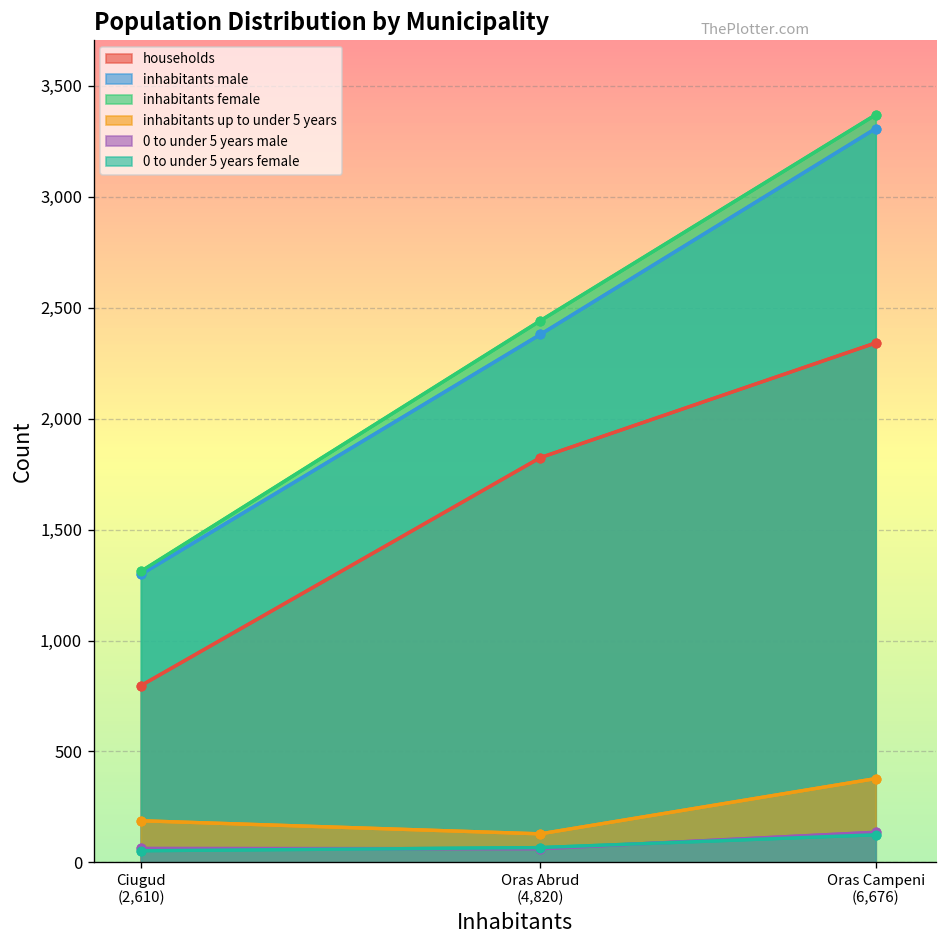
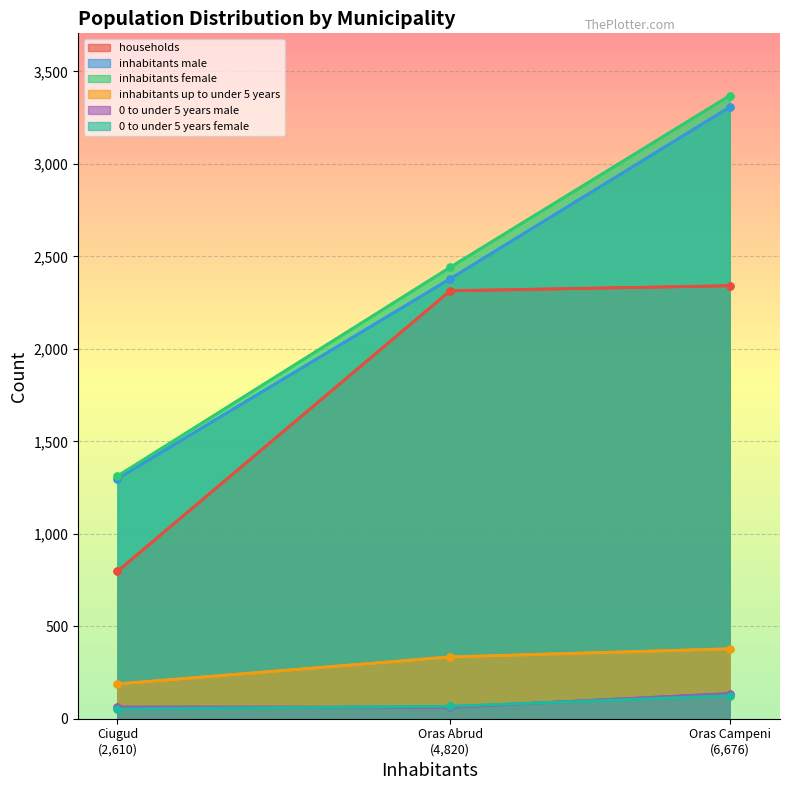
  {
    "households": {
      "Ciugud (2,610)": "800",
-     "Oras Abrud (4,820)": "1,820",
+     "Oras Abrud (4,820)": "2,310",
      "Oras Campeni (6,676)": "2,340"
    },
    "inhabitants up to under 5 years": {
      "Ciugud (2,610)": "190",
-     "Oras Abrud (4,820)": "130",
+     "Oras Abrud (4,820)": "330",
      "Oras Campeni (6,676)": "380"
    }
  }
